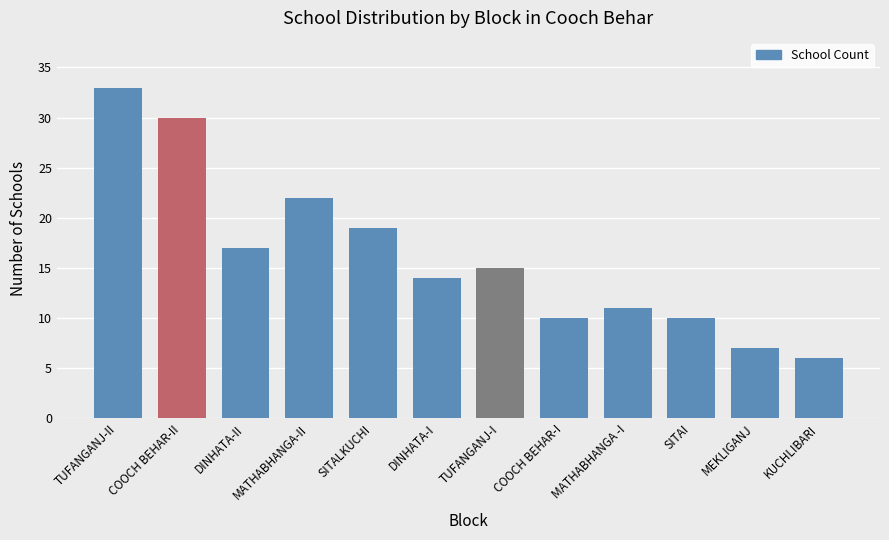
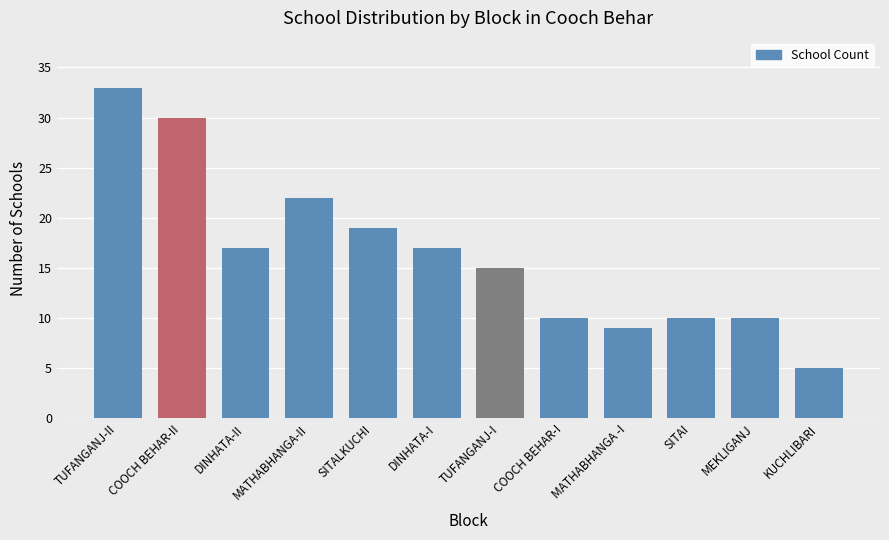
  {
    "TUFANGANJ-II": 33,
    "COOCH BEHAR-II": 30,
    "DINHATA-II": 17,
    "MATHABHANGA-II": 22,
    "SITALKUCHI": 19,
-   "DINHATA-I": 14,
+   "DINHATA-I": 17,
    "TUFANGANJ-I": 15,
    "COOCH BEHAR-I": 10,
-   "MATHABHANGA -I": 11,
+   "MATHABHANGA -I": 9,
    "SITAI": 10,
-   "MEKLIGANJ": 7,
-   "KUCHLIBARI": 6
+   "MEKLIGANJ": 10,
+   "KUCHLIBARI": 5
  }
